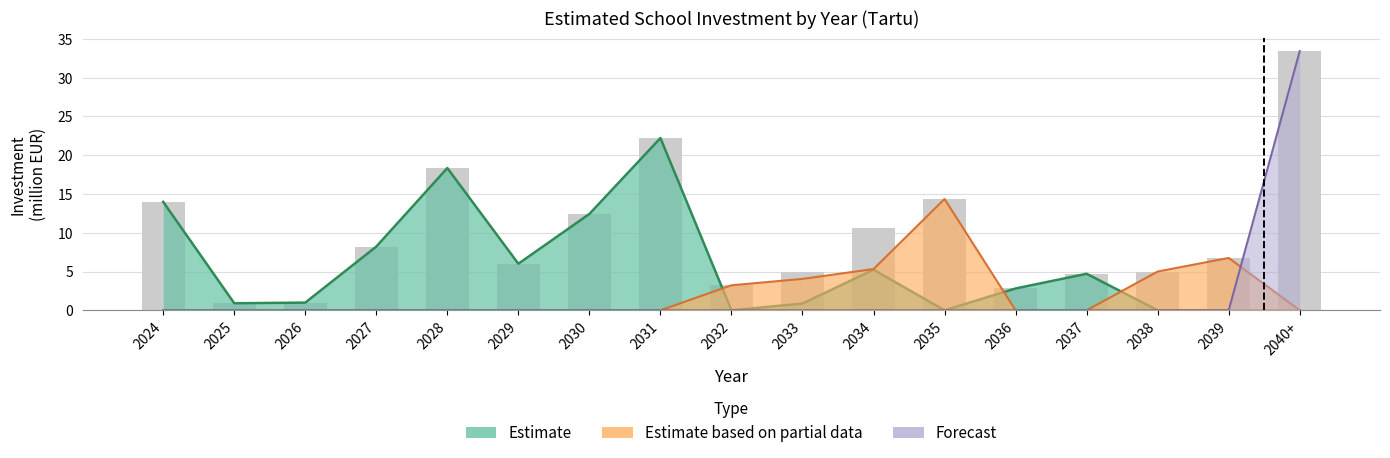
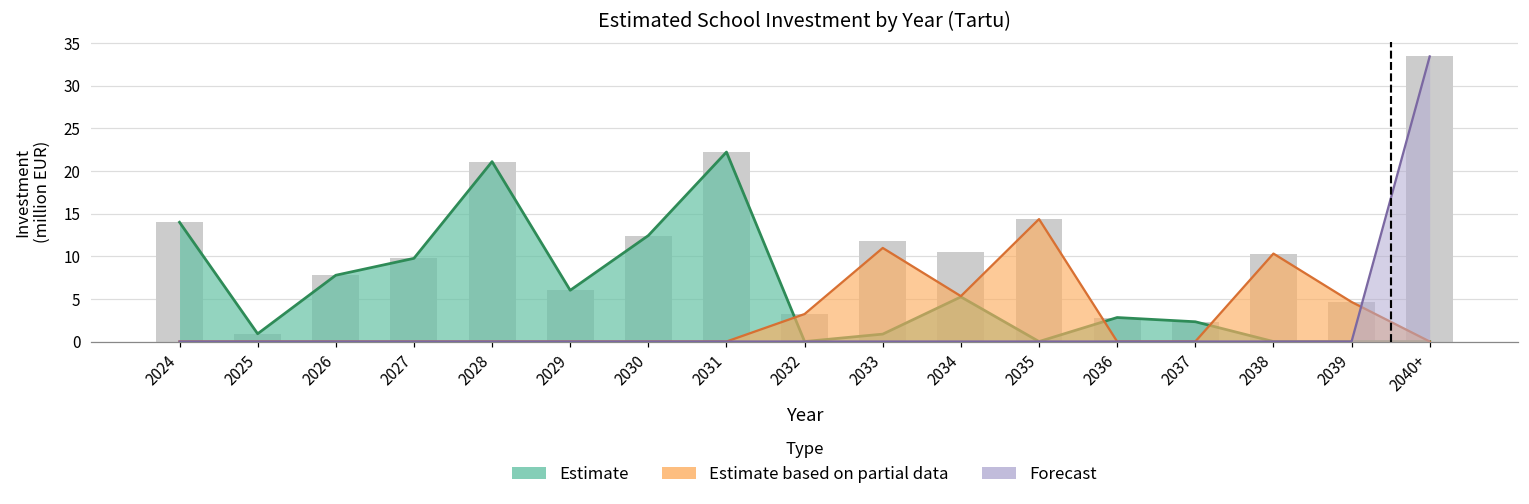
  {
    "Estimate": {
      "2024": 14,
      "2025": 1,
-     "2026": 1,
-     "2027": 8,
-     "2028": 18,
+     "2026": 8,
+     "2027": 10,
+     "2028": 21,
      "2029": 6,
      "2030": 12,
      "2031": 22,
      "2033": 1,
      "2036": 3,
-     "2037": 5
+     "2037": 2
    },
    "Estimate based on partial data": {
      "2032": 3,
-     "2033": 4,
+     "2033": 11,
      "2035": 14,
-     "2038": 5,
-     "2039": 7
+     "2038": 10,
+     "2039": 5
    }
  }
